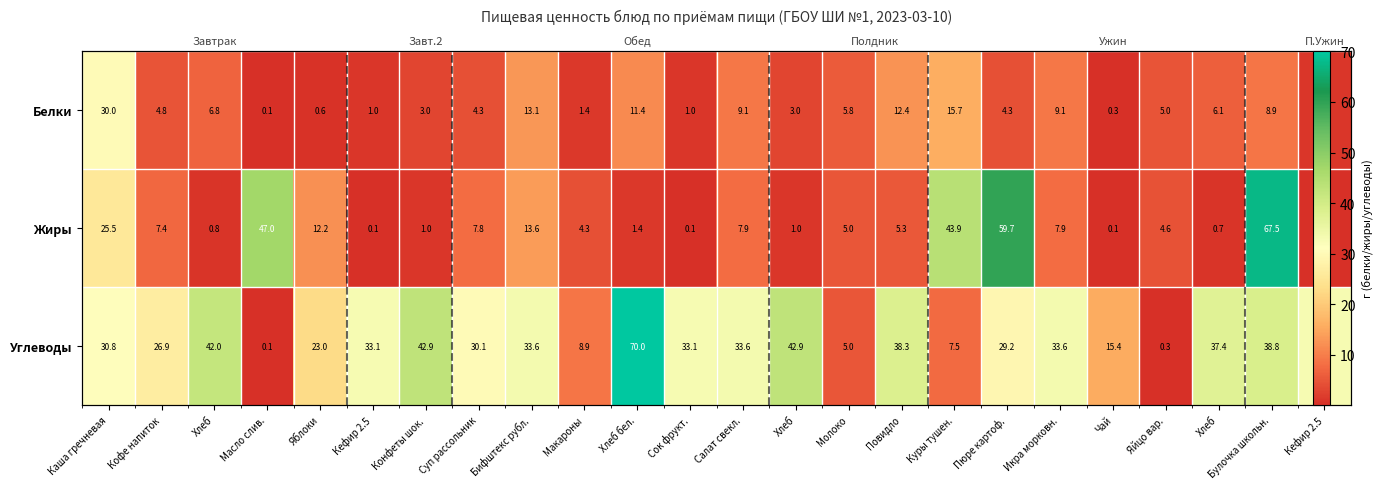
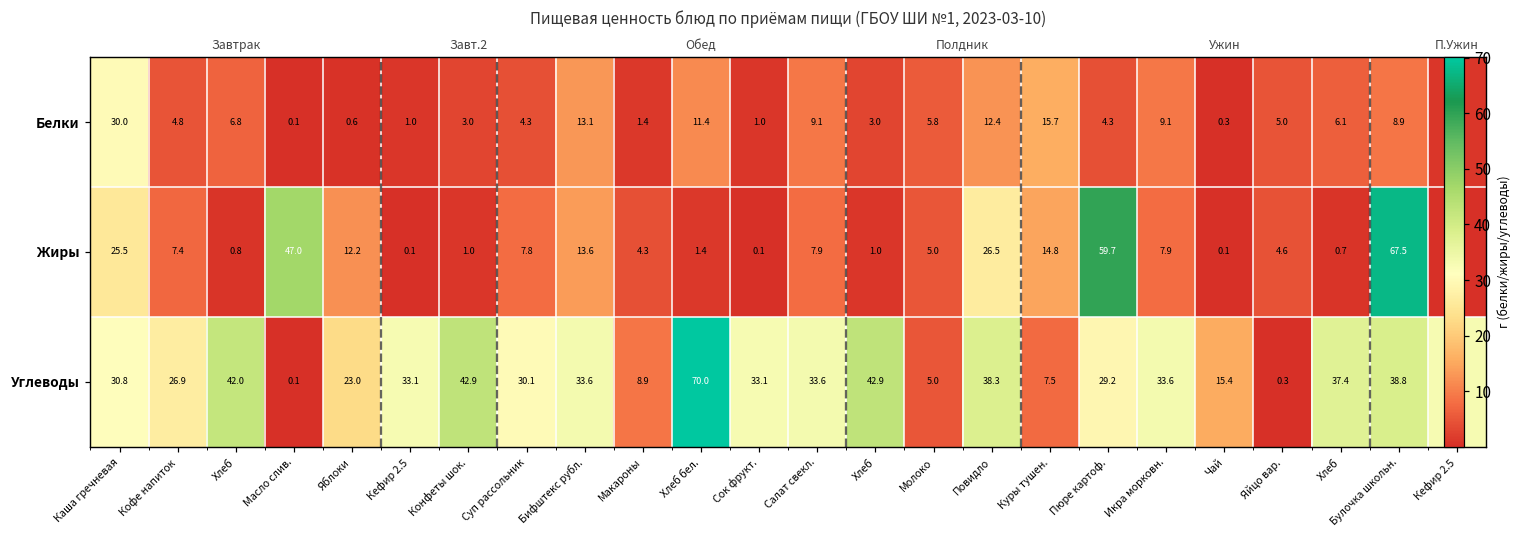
  {
    "Белки": {
      "Каша гречневая": 30.0,
      "Кофе напиток": 4.8,
      "Масло слив.": 0.1,
      "Яблоки": 0.6,
      "Конфеты шок.": 3.0,
      "Суп рассольник": 4.3,
      "Бифштекс рубл.": 13.1,
      "Макароны": 1.4,
      "Хлеб бел.": 11.4,
      "Сок фрукт.": 1.0,
      "Салат свекл.": 9.1,
      "Молоко": 5.8,
      "Повидло": 12.4,
      "Куры тушен.": 15.7,
      "Пюре картоф.": 4.3,
      "Икра морковн.": 9.1,
      "Чай": 0.3,
      "Яйцо вар.": 5.0,
      "Булочка школьн.": 8.9
    },
    "Жиры": {
      "Каша гречневая": 25.5,
      "Кофе напиток": 7.4,
      "Масло слив.": 47.0,
      "Яблоки": 12.2,
      "Конфеты шок.": 1.0,
      "Суп рассольник": 7.8,
      "Бифштекс рубл.": 13.6,
      "Макароны": 4.3,
      "Хлеб бел.": 1.4,
      "Сок фрукт.": 0.1,
      "Салат свекл.": 7.9,
      "Молоко": 5.0,
-     "Повидло": 5.3,
-     "Куры тушен.": 43.9,
+     "Повидло": 26.5,
+     "Куры тушен.": 14.8,
      "Пюре картоф.": 59.7,
      "Икра морковн.": 7.9,
      "Чай": 0.1,
      "Яйцо вар.": 4.6,
      "Булочка школьн.": 67.5
    },
    "Углеводы": {
      "Каша гречневая": 30.8,
      "Кофе напиток": 26.9,
      "Масло слив.": 0.1,
      "Яблоки": 23.0,
      "Конфеты шок.": 42.9,
      "Суп рассольник": 30.1,
      "Бифштекс рубл.": 33.6,
      "Макароны": 8.9,
      "Хлеб бел.": 70.0,
      "Сок фрукт.": 33.1,
      "Салат свекл.": 33.6,
      "Молоко": 5.0,
      "Повидло": 38.3,
      "Куры тушен.": 7.5,
      "Пюре картоф.": 29.2,
      "Икра морковн.": 33.6,
      "Чай": 15.4,
      "Яйцо вар.": 0.3,
      "Булочка школьн.": 38.8
    }
  }
